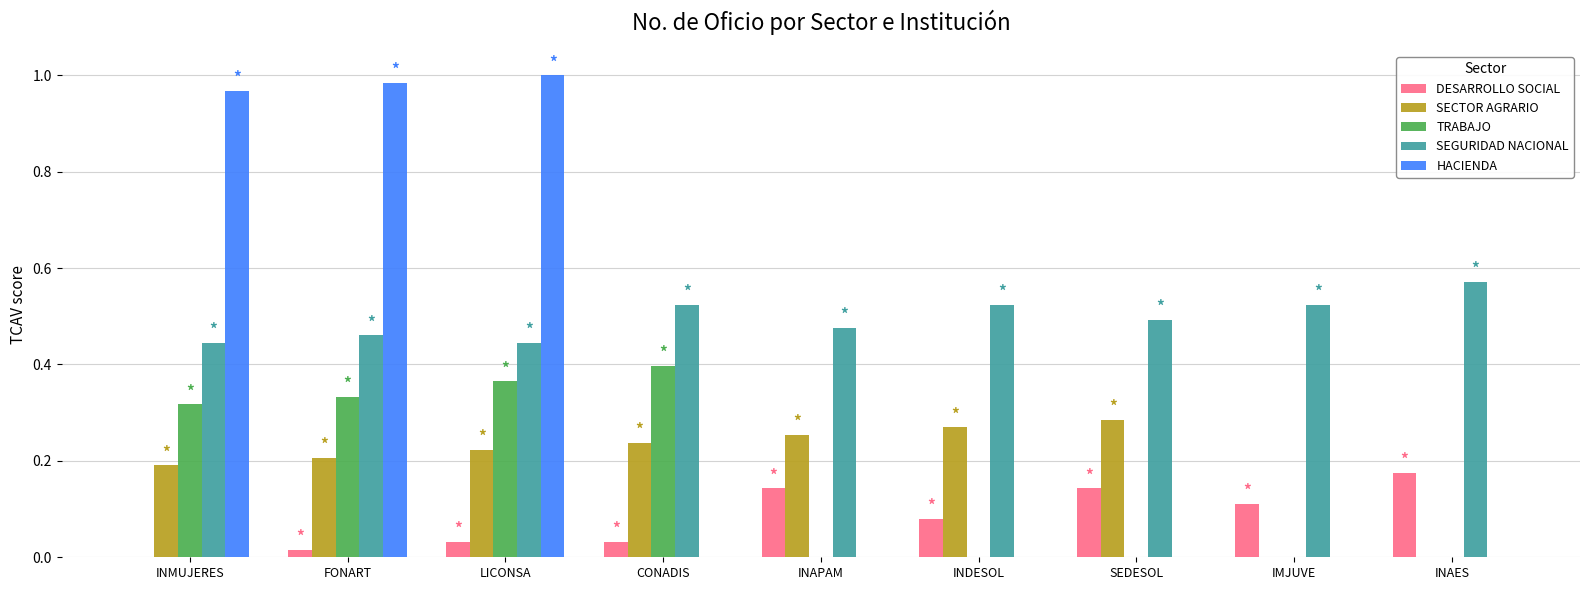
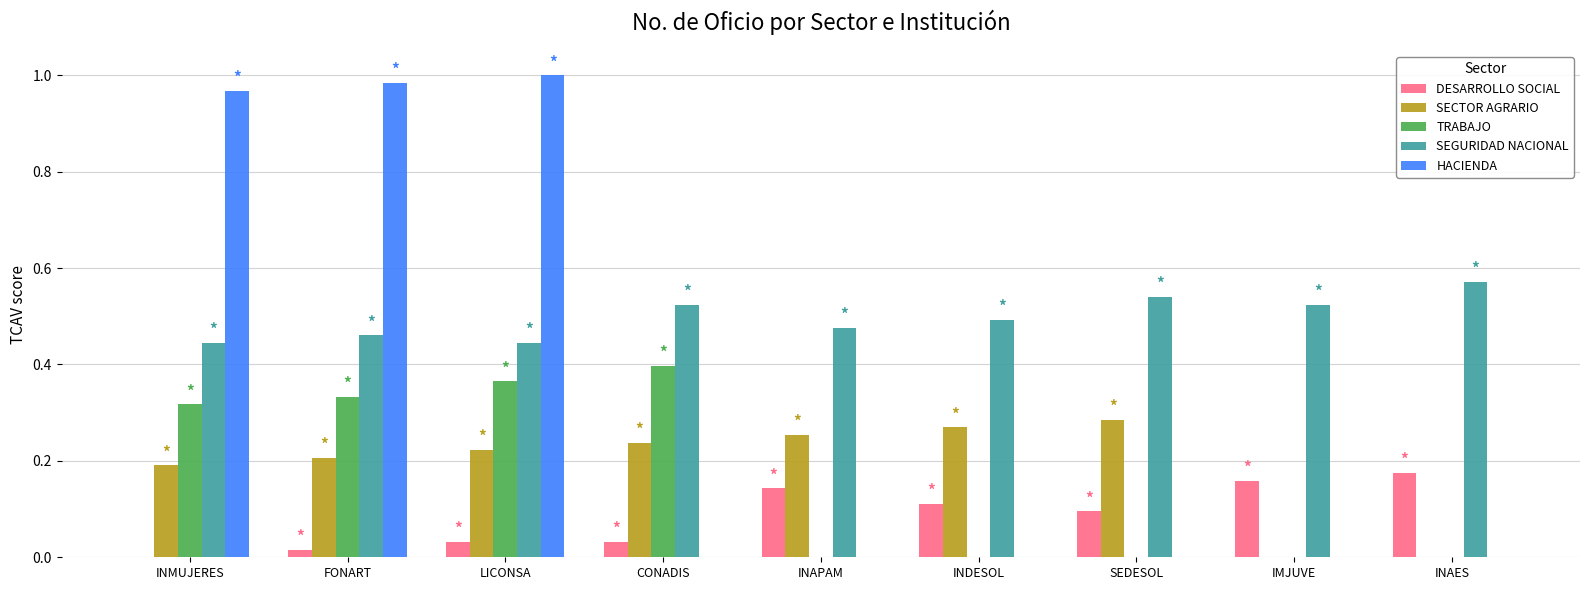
  {
    "DESARROLLO SOCIAL": {
      "INMUJERES": 0.00,
      "FONART": 0.02,
      "LICONSA": 0.03,
      "CONADIS": 0.03,
      "INAPAM": 0.14,
-     "INDESOL": 0.08,
-     "SEDESOL": 0.14,
-     "IMJUVE": 0.11,
+     "INDESOL": 0.11,
+     "SEDESOL": 0.10,
+     "IMJUVE": 0.16,
      "INAES": 0.17
    },
    "SECTOR AGRARIO": {
      "INMUJERES": 0.19,
      "FONART": 0.21,
      "LICONSA": 0.22,
      "CONADIS": 0.24,
      "INAPAM": 0.25,
      "INDESOL": 0.27,
      "SEDESOL": 0.29,
      "IMJUVE": 0.00,
      "INAES": 0.00
    },
    "TRABAJO": {
      "INMUJERES": 0.32,
      "FONART": 0.33,
      "LICONSA": 0.37,
      "CONADIS": 0.40,
      "INAPAM": 0.00,
      "INDESOL": 0.00,
      "SEDESOL": 0.00,
      "IMJUVE": 0.00,
      "INAES": 0.00
    },
    "SEGURIDAD NACIONAL": {
      "INMUJERES": 0.44,
      "FONART": 0.46,
      "LICONSA": 0.44,
      "CONADIS": 0.52,
      "INAPAM": 0.48,
-     "INDESOL": 0.52,
-     "SEDESOL": 0.49,
+     "INDESOL": 0.49,
+     "SEDESOL": 0.54,
      "IMJUVE": 0.52,
      "INAES": 0.57
    },
    "HACIENDA": {
      "INMUJERES": 0.97,
      "FONART": 0.98,
      "LICONSA": 1.00,
      "CONADIS": 0.00,
      "INAPAM": 0.00,
      "INDESOL": 0.00,
      "SEDESOL": 0.00,
      "IMJUVE": 0.00,
      "INAES": 0.00
    }
  }
